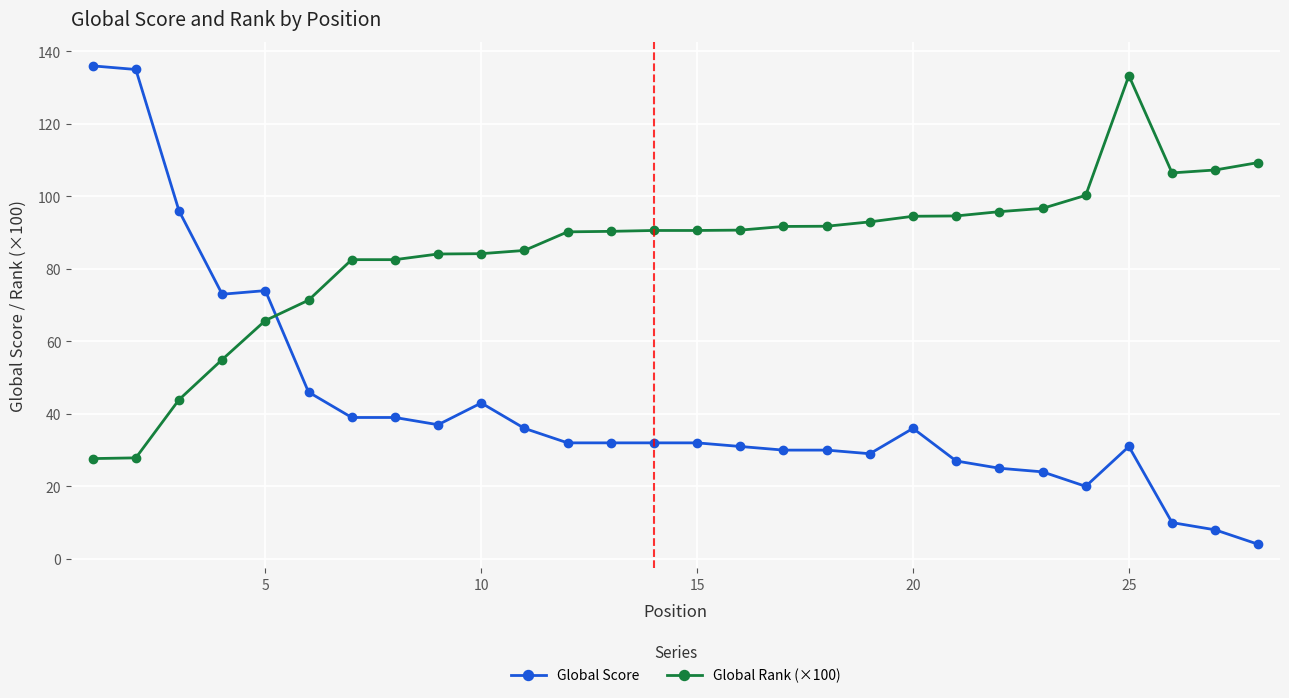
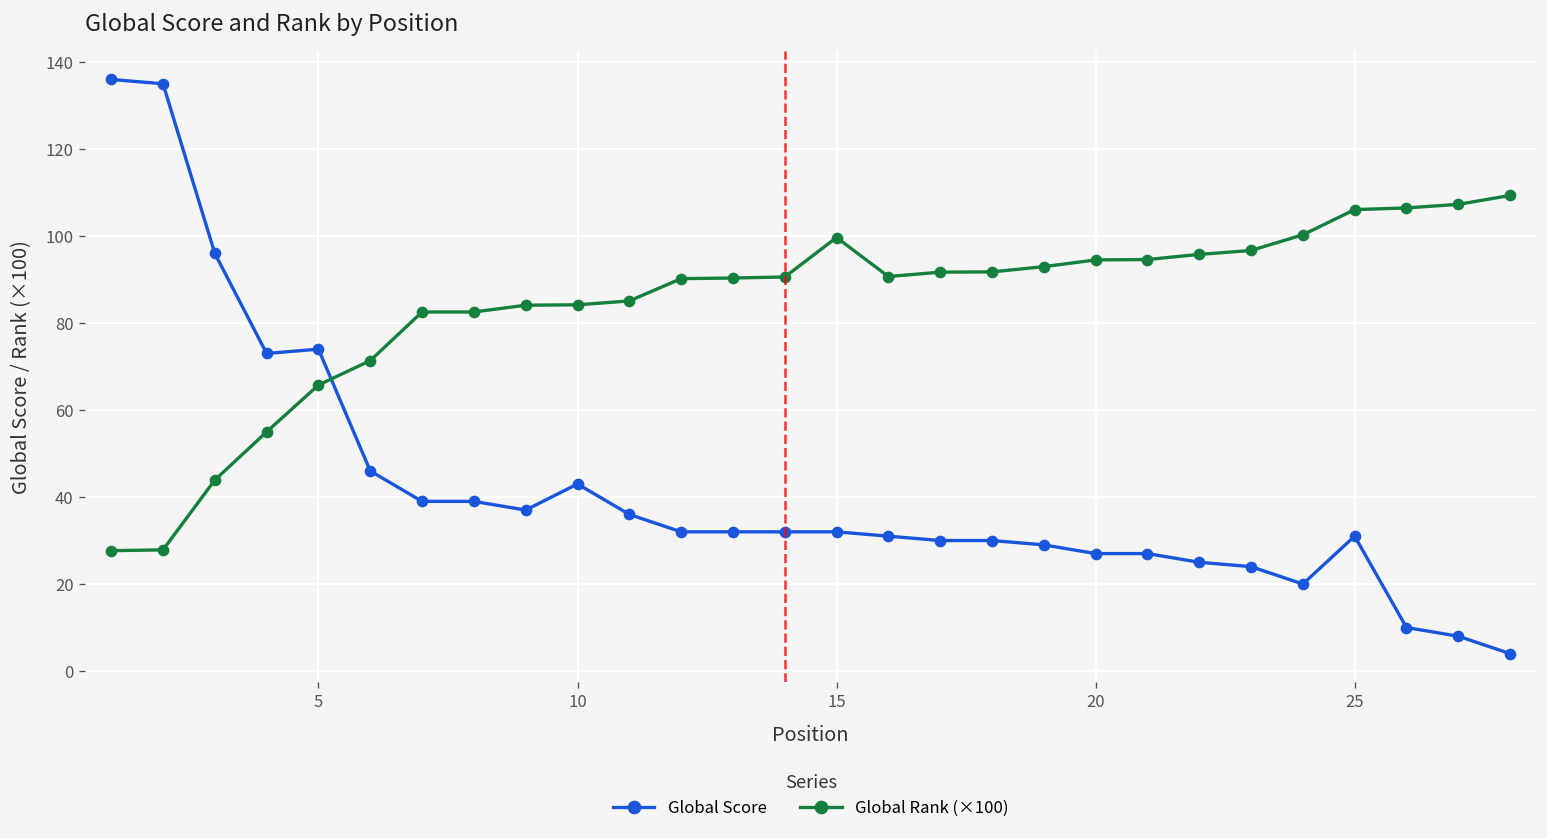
  {
    "Global Score": {
      "5": 74,
      "10": 43,
      "15": 32,
-     "20": 36,
+     "20": 27,
      "25": 31
    },
    "Global Rank (×100)": {
      "5": 66,
      "10": 84,
-     "15": 91,
+     "15": 100,
      "20": 95,
-     "25": 133
+     "25": 106
    }
  }
